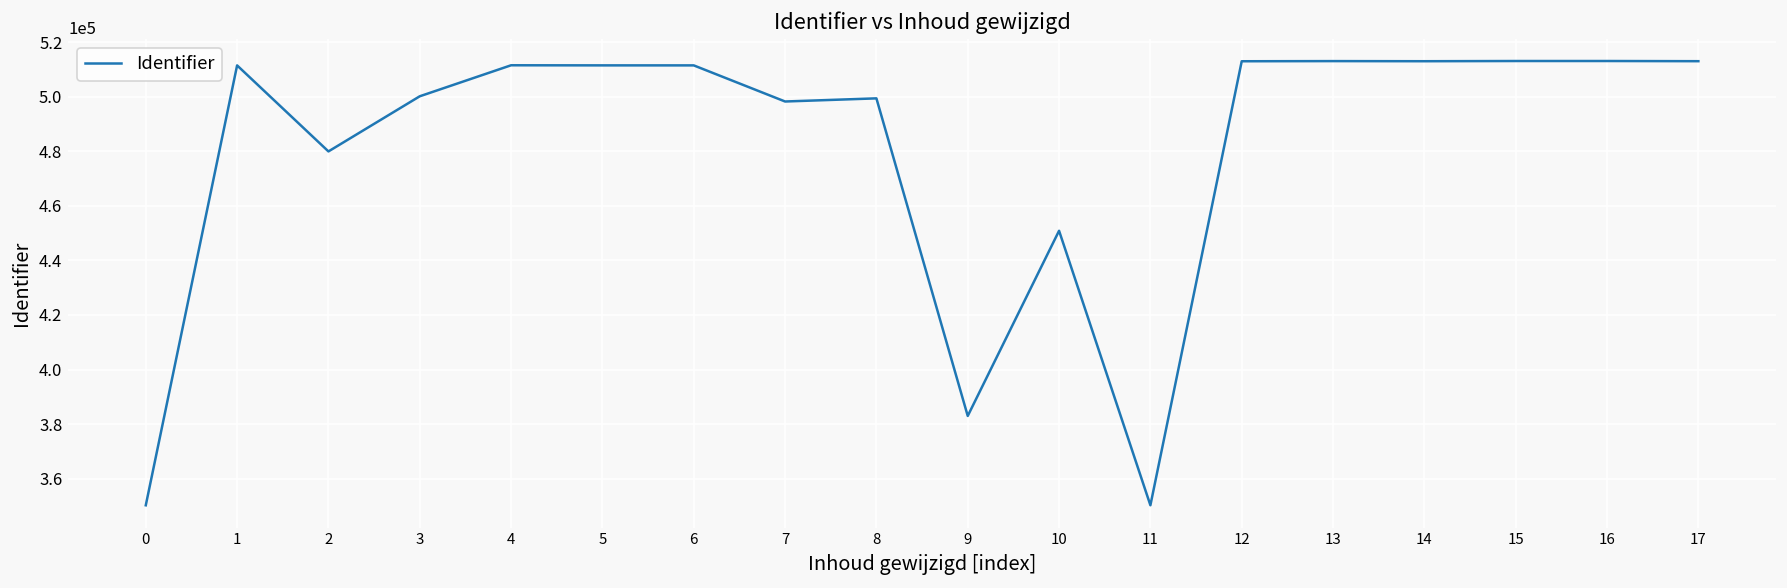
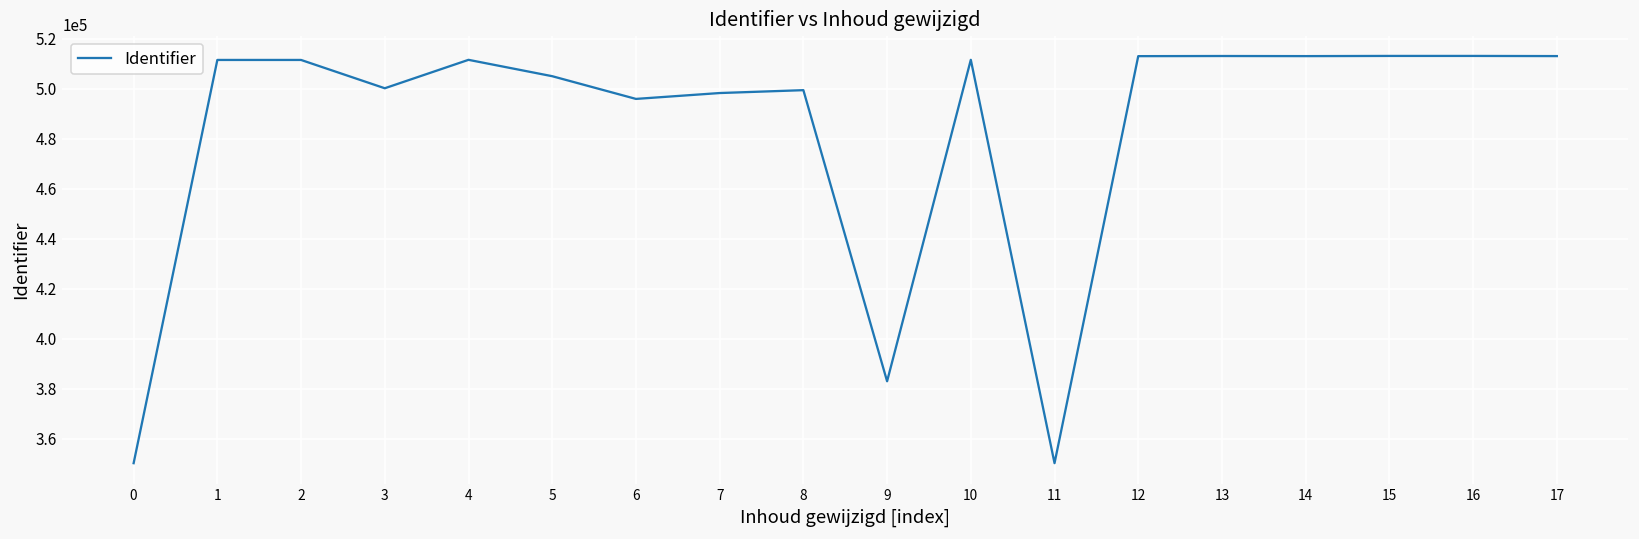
  {
    "0": 350000,
    "1": 511000,
-   "2": 480000,
+   "2": 511000,
    "3": 500000,
    "4": 512000,
-   "5": 511000,
-   "6": 511000,
+   "5": 505000,
+   "6": 496000,
    "7": 498000,
    "8": 499000,
    "9": 383000,
-   "10": 451000,
+   "10": 512000,
    "11": 350000,
    "12": 513000,
    "13": 513000,
    "14": 513000,
    "15": 513000,
    "16": 513000,
    "17": 513000
  }
